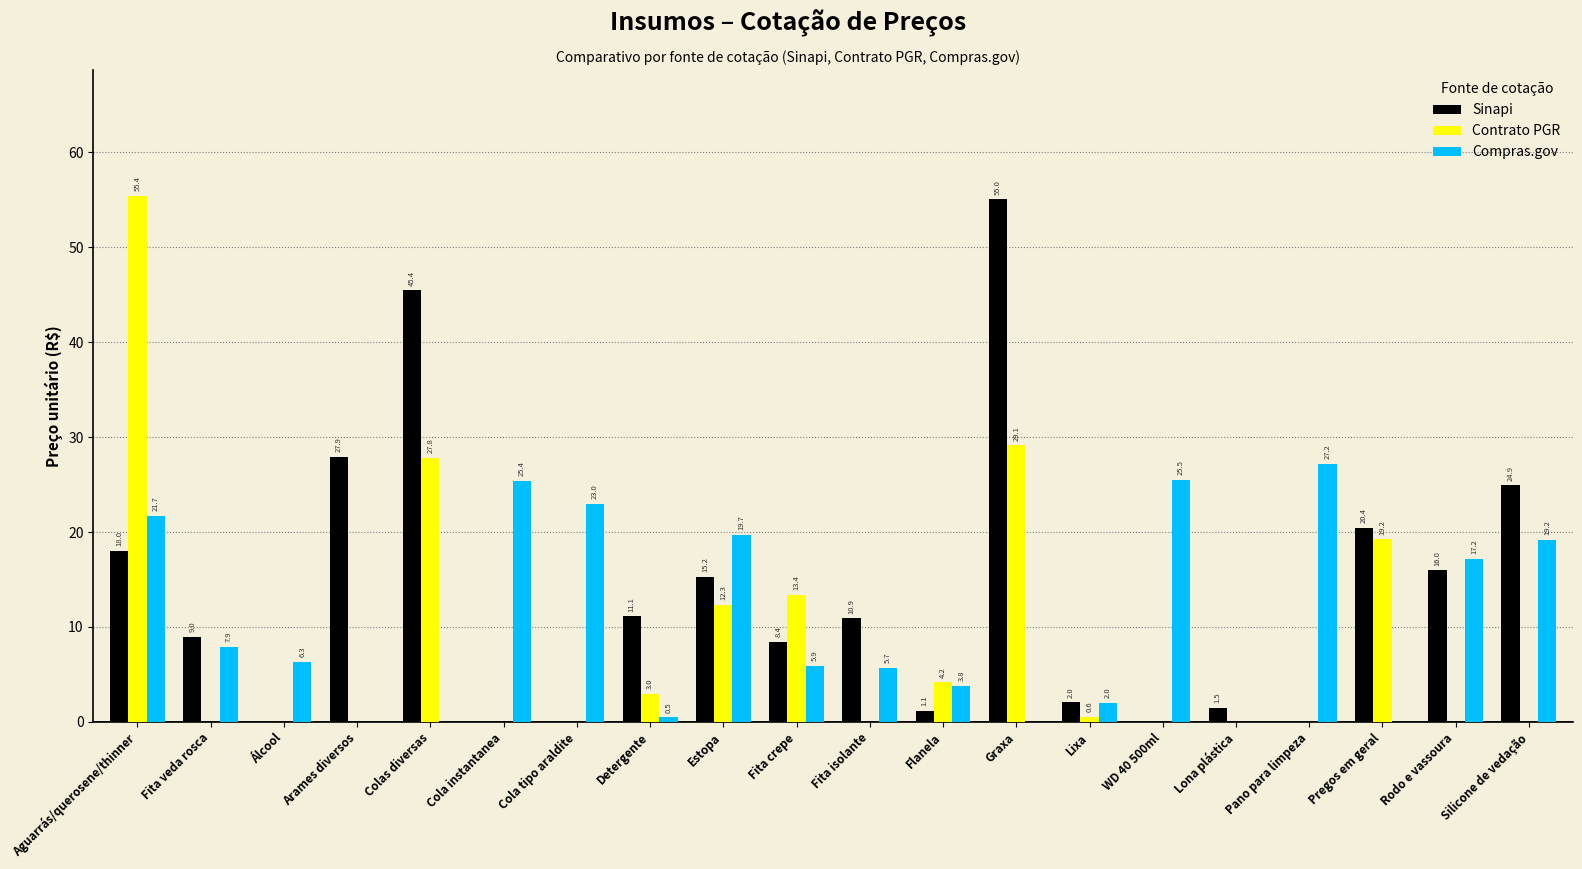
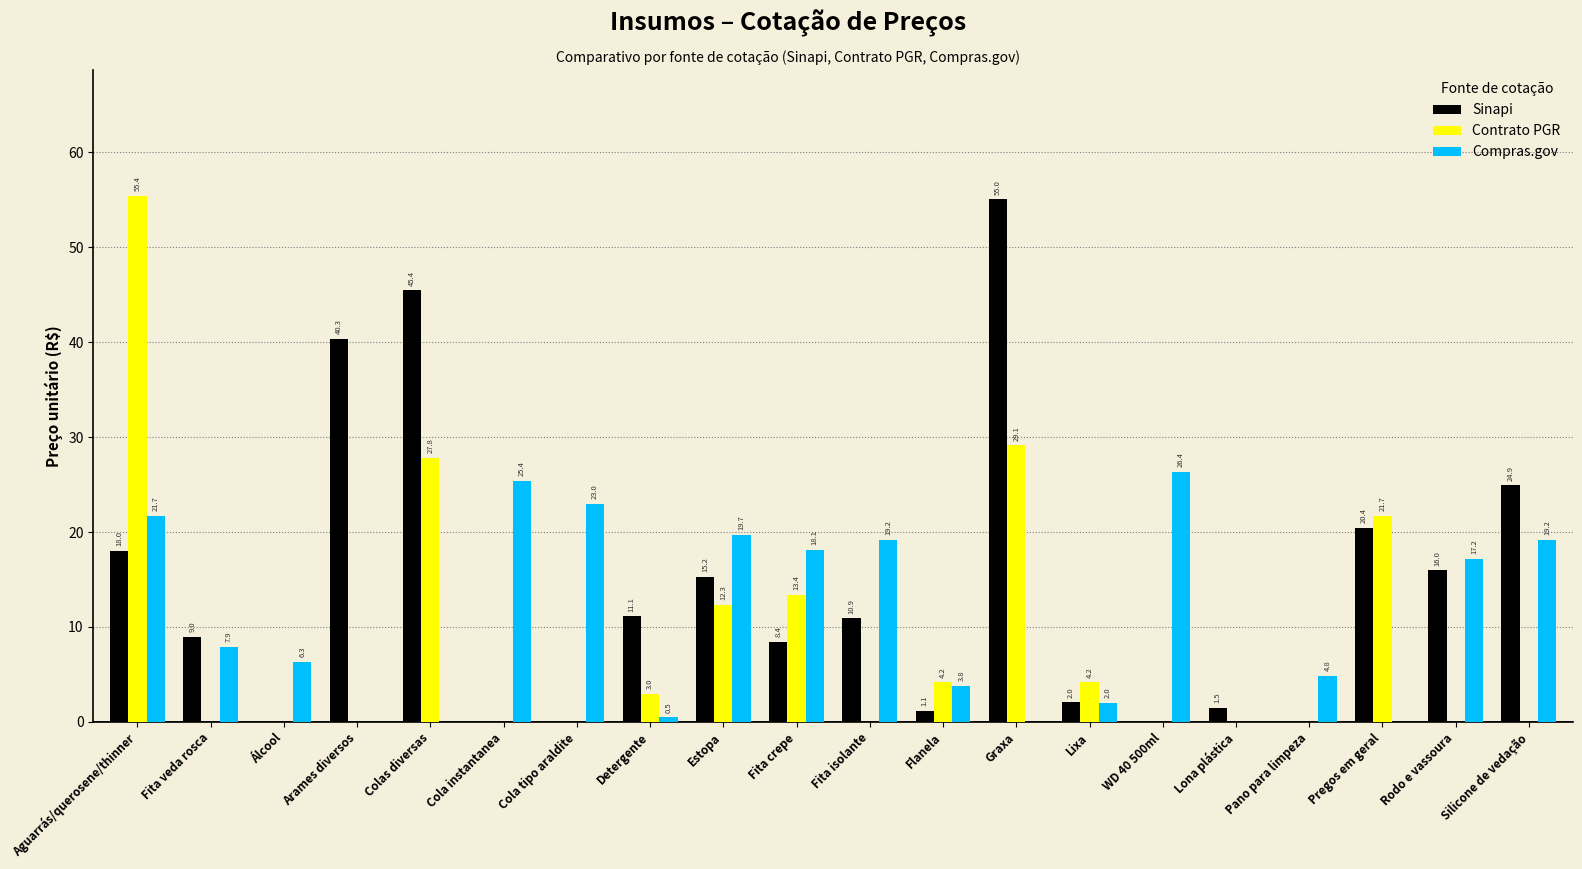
  {
    "Sinapi": {
      "Aguarrás/querosene/thinner": 18.0,
      "Fita veda rosca": 9.0,
-     "Arames diversos": 27.9,
+     "Arames diversos": 40.3,
      "Colas diversas": 45.4,
      "Detergente": 11.1,
      "Estopa": 15.2,
      "Fita crepe": 8.4,
      "Fita isolante": 10.9,
      "Flanela": 1.1,
      "Graxa": 55.0,
      "Lixa": 2.0,
      "Lona plástica": 1.5,
      "Pregos em geral": 20.4,
      "Rodo e vassoura": 16.0,
      "Silicone de vedação": 24.9
    },
    "Contrato PGR": {
      "Aguarrás/querosene/thinner": 55.4,
      "Colas diversas": 27.8,
      "Detergente": 3.0,
      "Estopa": 12.3,
      "Fita crepe": 13.4,
      "Flanela": 4.2,
      "Graxa": 29.1,
-     "Lixa": 0.6,
-     "Pregos em geral": 19.2
+     "Lixa": 4.2,
+     "Pregos em geral": 21.7
    },
    "Compras.gov": {
      "Aguarrás/querosene/thinner": 21.7,
      "Fita veda rosca": 7.9,
      "Álcool": 6.3,
      "Cola instantanea": 25.4,
      "Cola tipo araldite": 23.0,
      "Detergente": 0.5,
      "Estopa": 19.7,
-     "Fita crepe": 5.9,
-     "Fita isolante": 5.7,
+     "Fita crepe": 18.1,
+     "Fita isolante": 19.2,
      "Flanela": 3.8,
      "Lixa": 2.0,
-     "WD 40 500ml": 25.5,
-     "Pano para limpeza": 27.2,
+     "WD 40 500ml": 26.4,
+     "Pano para limpeza": 4.8,
      "Rodo e vassoura": 17.2,
      "Silicone de vedação": 19.2
    }
  }
